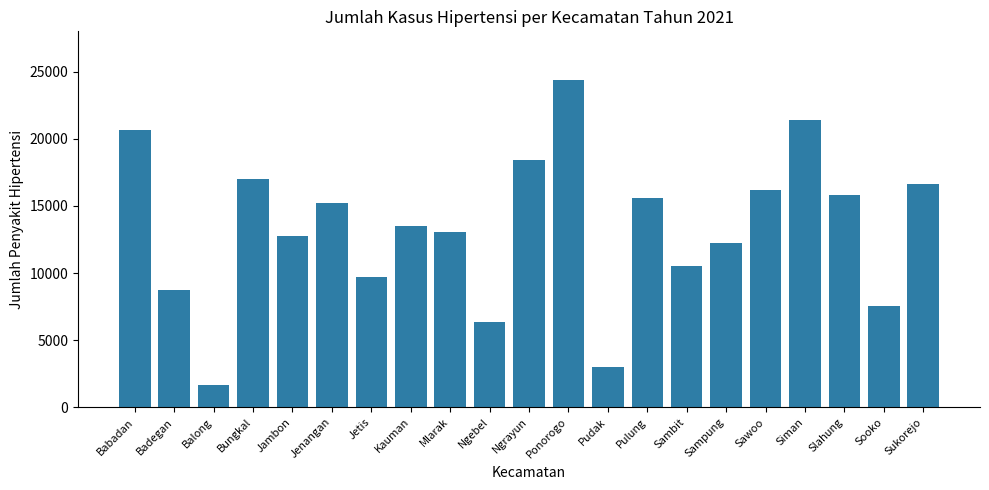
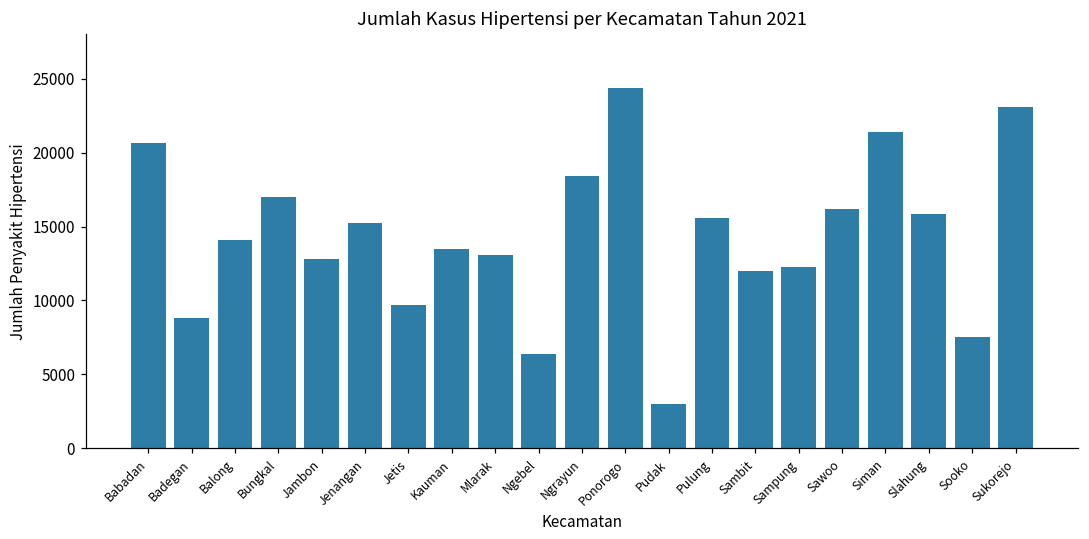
  {
    "Babadan": 20600,
    "Badegan": 8800,
-   "Balong": 1600,
+   "Balong": 14100,
    "Bungkal": 17000,
    "Jambon": 12800,
    "Jenangan": 15200,
    "Jetis": 9700,
    "Kauman": 13500,
    "Mlarak": 13100,
    "Ngebel": 6400,
    "Ngrayun": 18400,
    "Ponorogo": 24300,
    "Pudak": 3000,
    "Pulung": 15600,
-   "Sambit": 10500,
+   "Sambit": 12000,
    "Sampung": 12200,
    "Sawoo": 16200,
    "Siman": 21400,
    "Slahung": 15800,
    "Sooko": 7500,
-   "Sukorejo": 16700
+   "Sukorejo": 23100
  }
